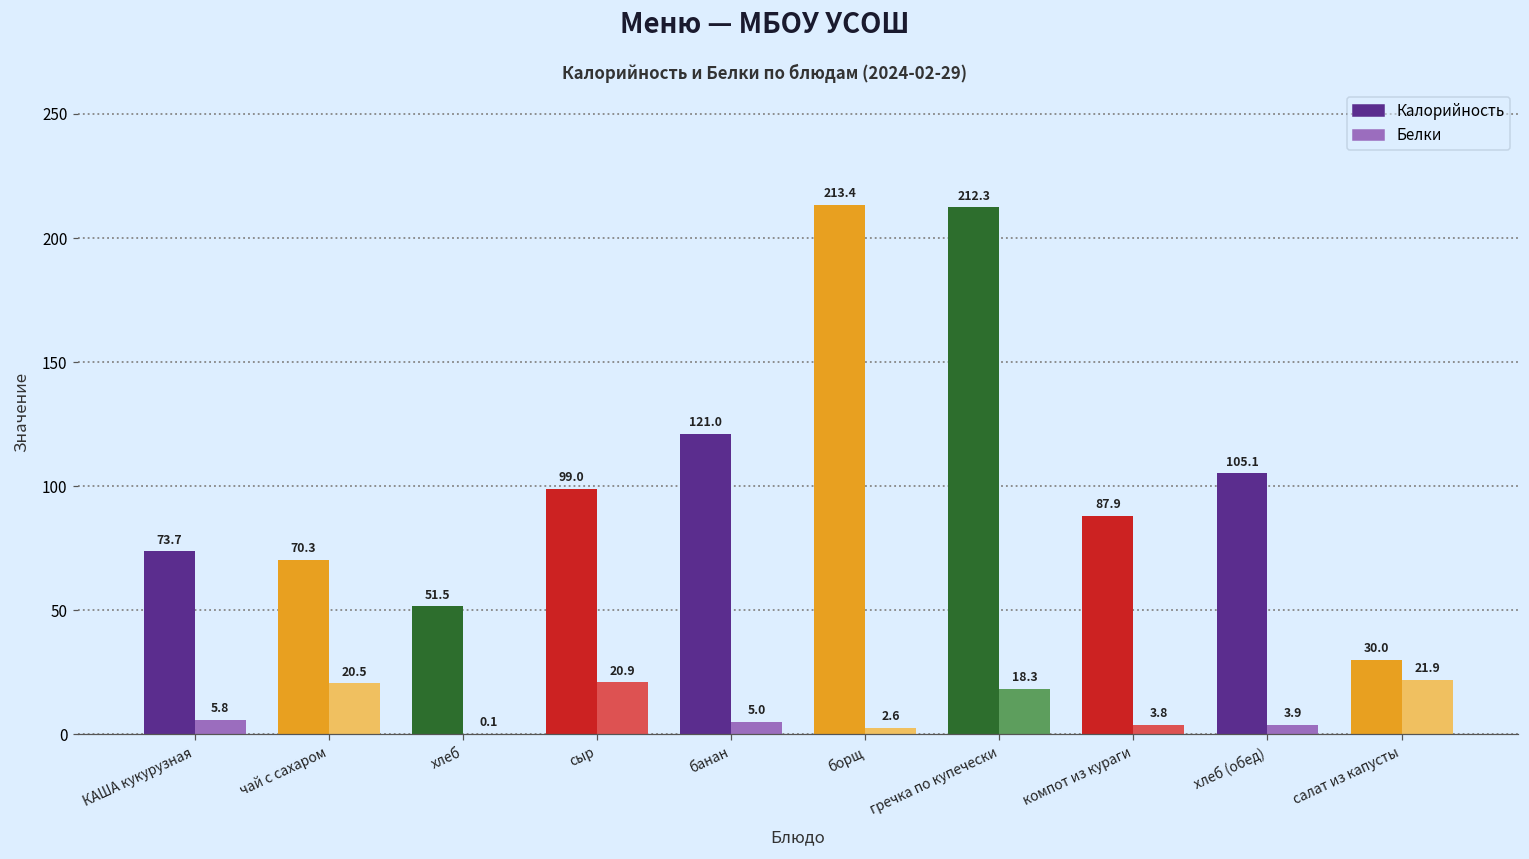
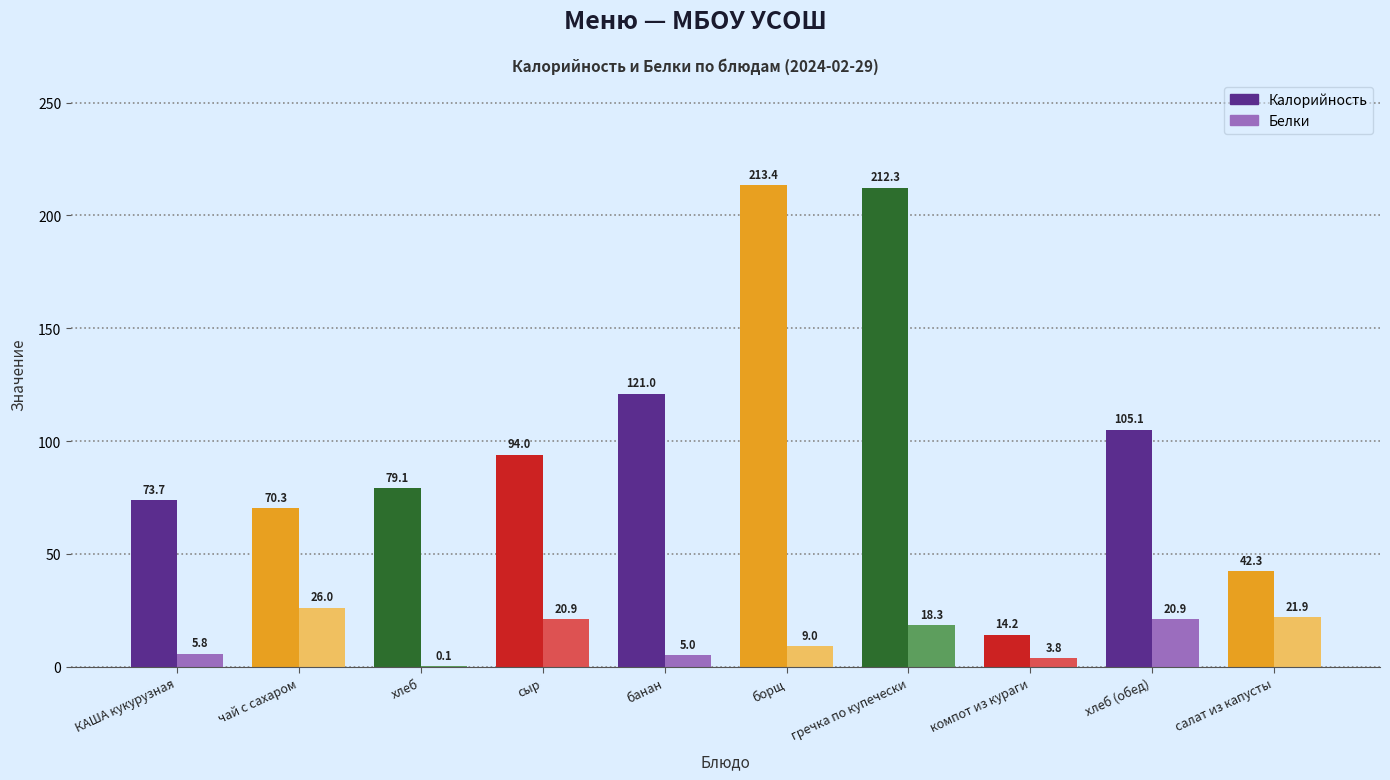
  {
    "Калорийность": {
      "КАША кукурузная": 73.7,
      "чай с сахаром": 70.3,
-     "хлеб": 51.5,
-     "сыр": 99.0,
+     "хлеб": 79.1,
+     "сыр": 94.0,
      "банан": 121.0,
      "борщ": 213.4,
      "гречка по купечески": 212.3,
-     "компот из кураги": 87.9,
+     "компот из кураги": 14.2,
      "хлеб (обед)": 105.1,
-     "салат из капусты": 30.0
+     "салат из капусты": 42.3
    },
    "Белки": {
      "КАША кукурузная": 5.8,
-     "чай с сахаром": 20.5,
+     "чай с сахаром": 26.0,
      "хлеб": 0.1,
      "сыр": 20.9,
      "банан": 5.0,
-     "борщ": 2.6,
+     "борщ": 9.0,
      "гречка по купечески": 18.3,
      "компот из кураги": 3.8,
-     "хлеб (обед)": 3.9,
+     "хлеб (обед)": 20.9,
      "салат из капусты": 21.9
    }
  }
